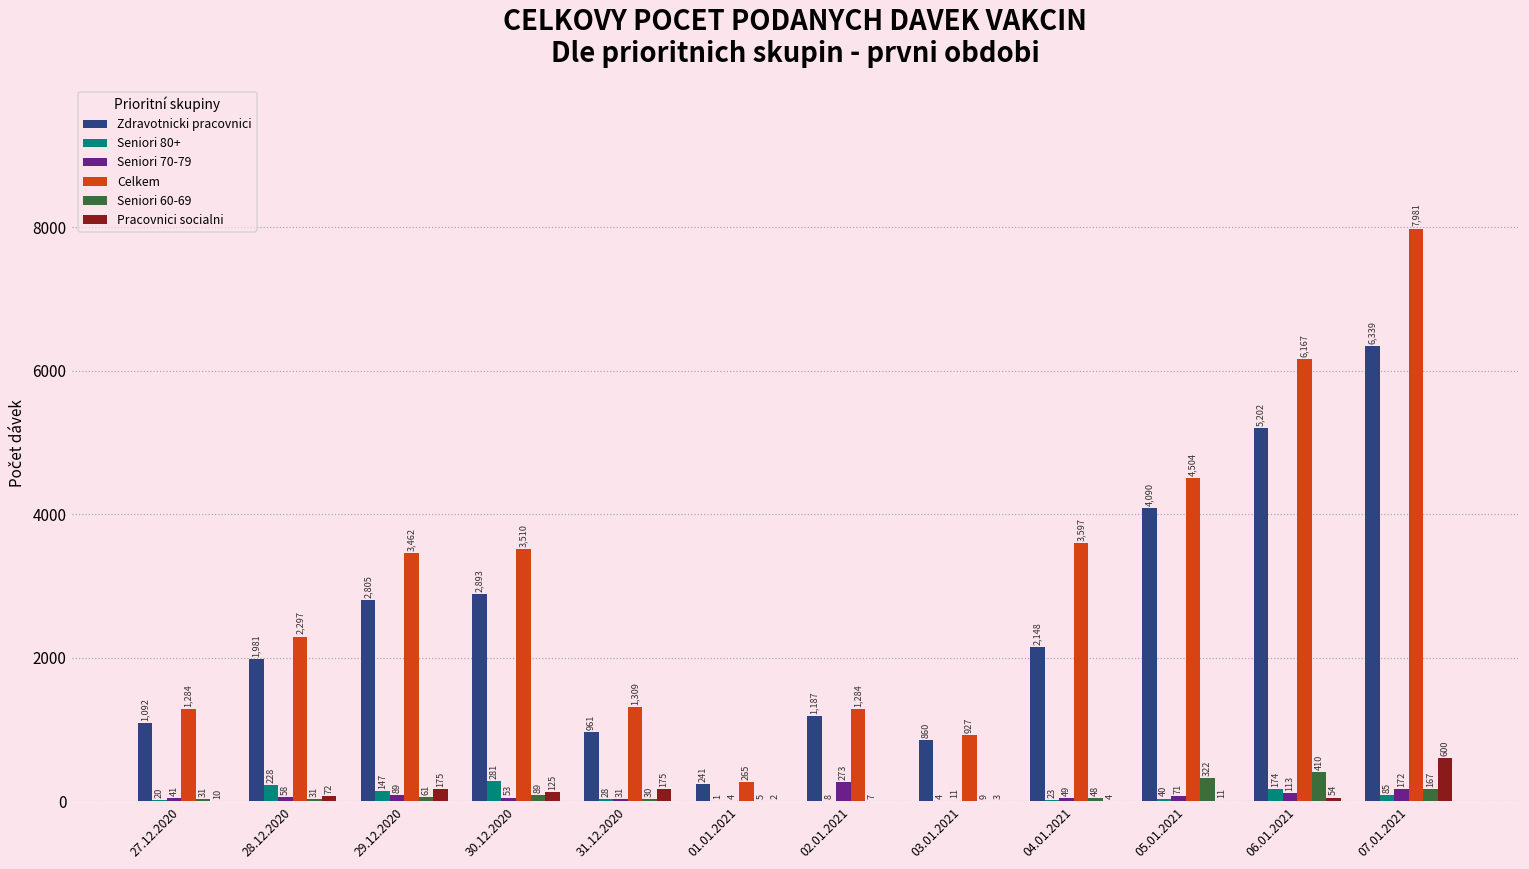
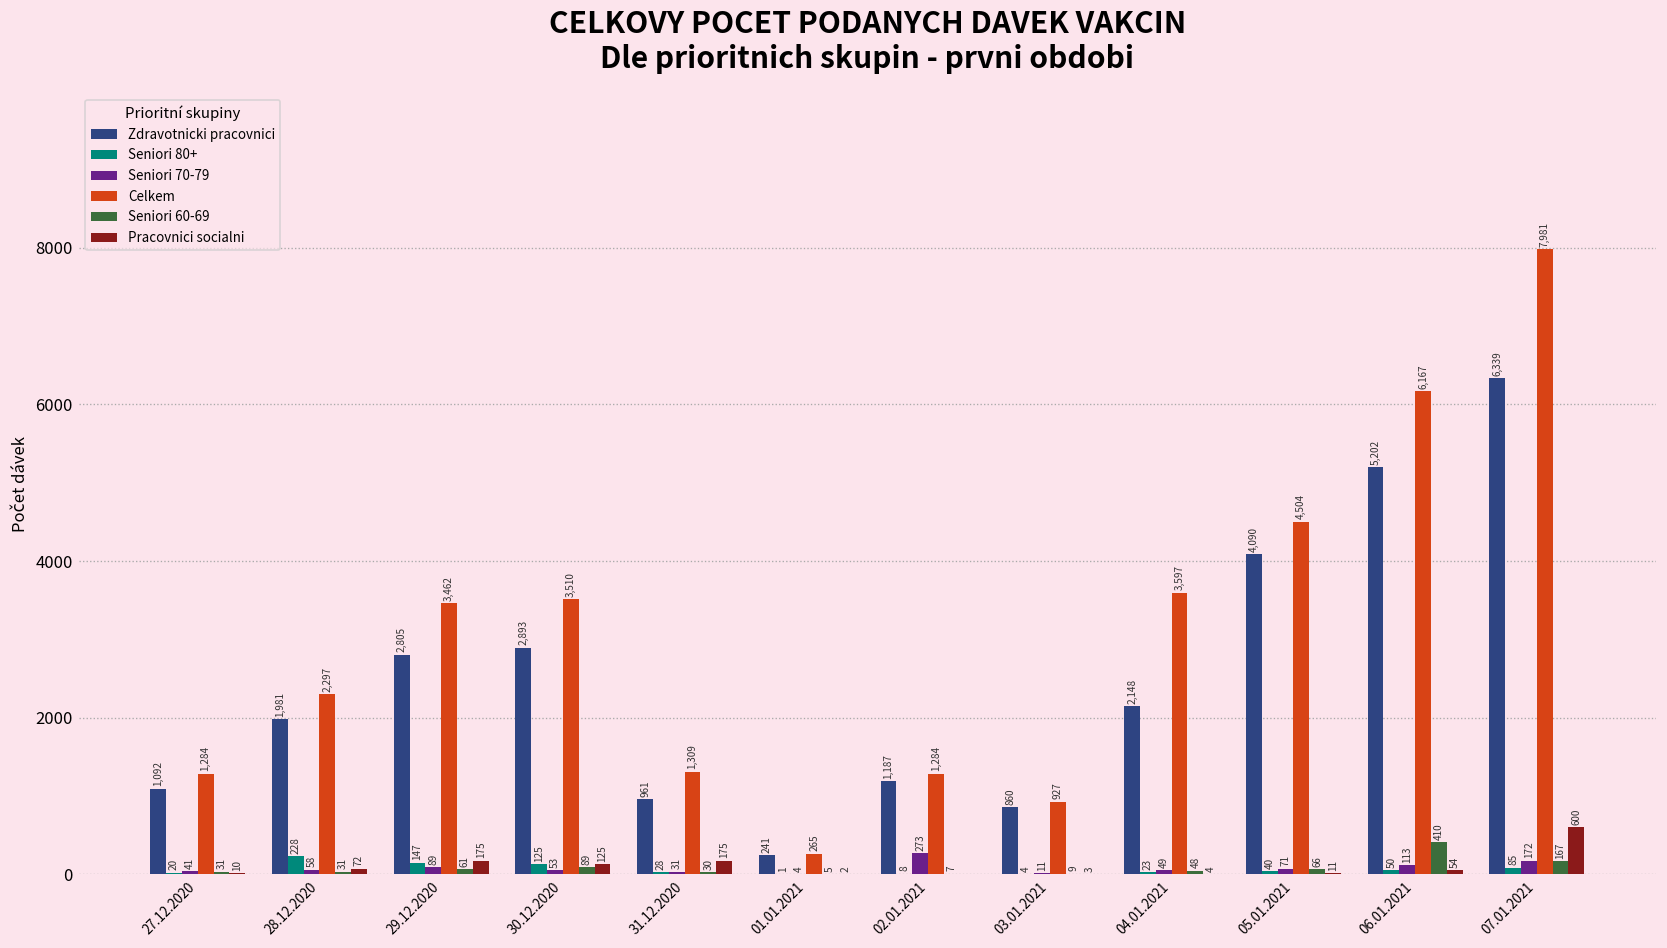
  {
    "Zdravotnicki pracovnici": {
      "27.12.2020": "1,092",
      "28.12.2020": "1,981",
      "29.12.2020": "2,805",
      "30.12.2020": "2,893",
      "31.12.2020": "961",
      "01.01.2021": "241",
      "02.01.2021": "1,187",
      "03.01.2021": "860",
      "04.01.2021": "2,148",
      "05.01.2021": "4,090",
      "06.01.2021": "5,202",
      "07.01.2021": "6,339"
    },
    "Seniori 80+": {
      "27.12.2020": "20",
      "28.12.2020": "228",
      "29.12.2020": "147",
-     "30.12.2020": "281",
+     "30.12.2020": "125",
      "31.12.2020": "28",
      "01.01.2021": "1",
      "02.01.2021": "8",
      "03.01.2021": "4",
      "04.01.2021": "23",
      "05.01.2021": "40",
-     "06.01.2021": "174",
+     "06.01.2021": "50",
      "07.01.2021": "85"
    },
    "Seniori 70-79": {
      "27.12.2020": "41",
      "28.12.2020": "58",
      "29.12.2020": "89",
      "30.12.2020": "53",
      "31.12.2020": "31",
      "01.01.2021": "4",
      "02.01.2021": "273",
      "03.01.2021": "11",
      "04.01.2021": "49",
      "05.01.2021": "71",
      "06.01.2021": "113",
      "07.01.2021": "172"
    },
    "Celkem": {
      "27.12.2020": "1,284",
      "28.12.2020": "2,297",
      "29.12.2020": "3,462",
      "30.12.2020": "3,510",
      "31.12.2020": "1,309",
      "01.01.2021": "265",
      "02.01.2021": "1,284",
      "03.01.2021": "927",
      "04.01.2021": "3,597",
      "05.01.2021": "4,504",
      "06.01.2021": "6,167",
      "07.01.2021": "7,981"
    },
    "Seniori 60-69": {
      "27.12.2020": "31",
      "28.12.2020": "31",
      "29.12.2020": "61",
      "30.12.2020": "89",
      "31.12.2020": "30",
      "01.01.2021": "5",
      "02.01.2021": "7",
      "03.01.2021": "9",
      "04.01.2021": "48",
-     "05.01.2021": "322",
+     "05.01.2021": "66",
      "06.01.2021": "410",
      "07.01.2021": "167"
    },
    "Pracovnici socialni": {
      "27.12.2020": "10",
      "28.12.2020": "72",
      "29.12.2020": "175",
      "30.12.2020": "125",
      "31.12.2020": "175",
      "01.01.2021": "2",
      "03.01.2021": "3",
      "04.01.2021": "4",
      "05.01.2021": "11",
      "06.01.2021": "54",
      "07.01.2021": "600"
    }
  }
